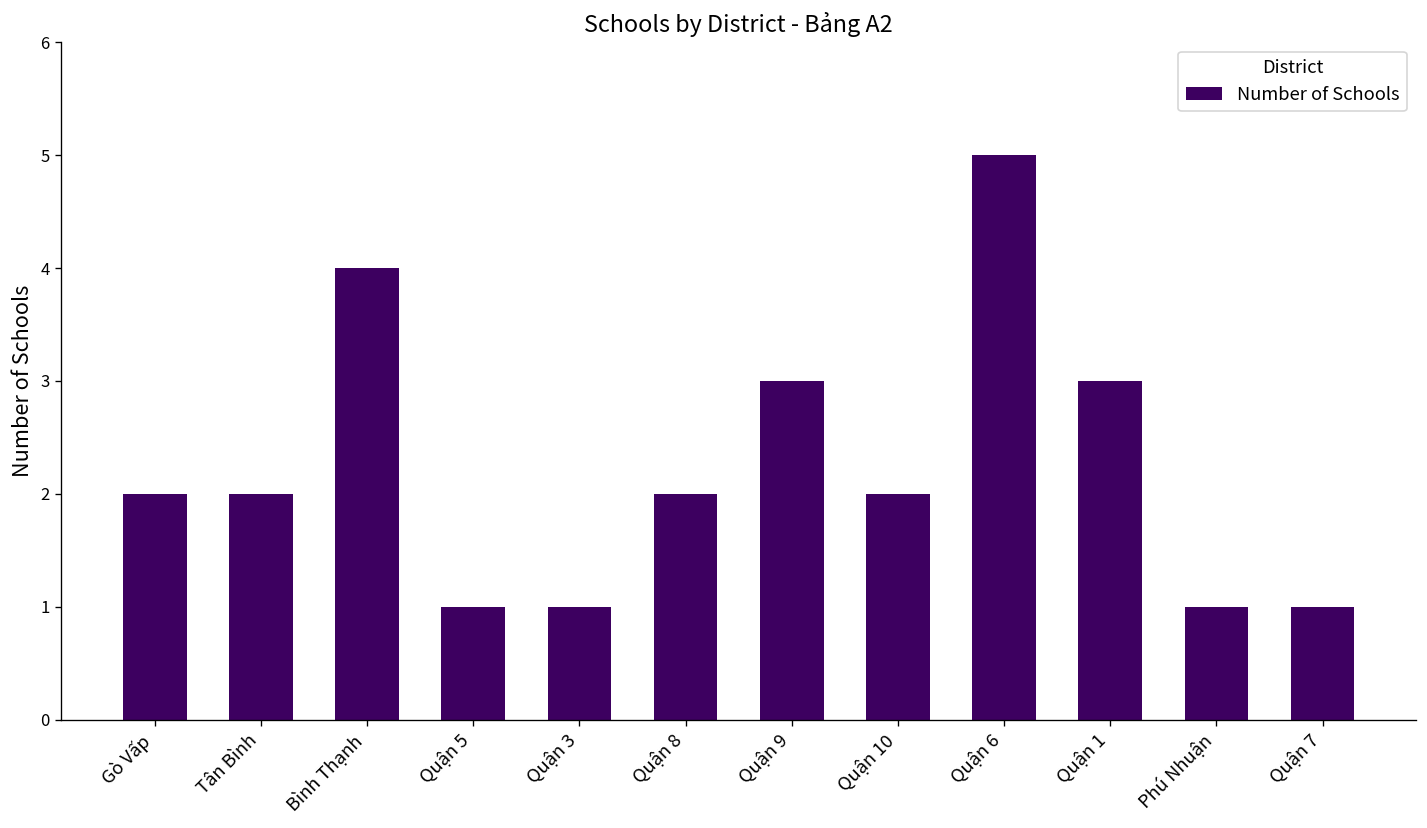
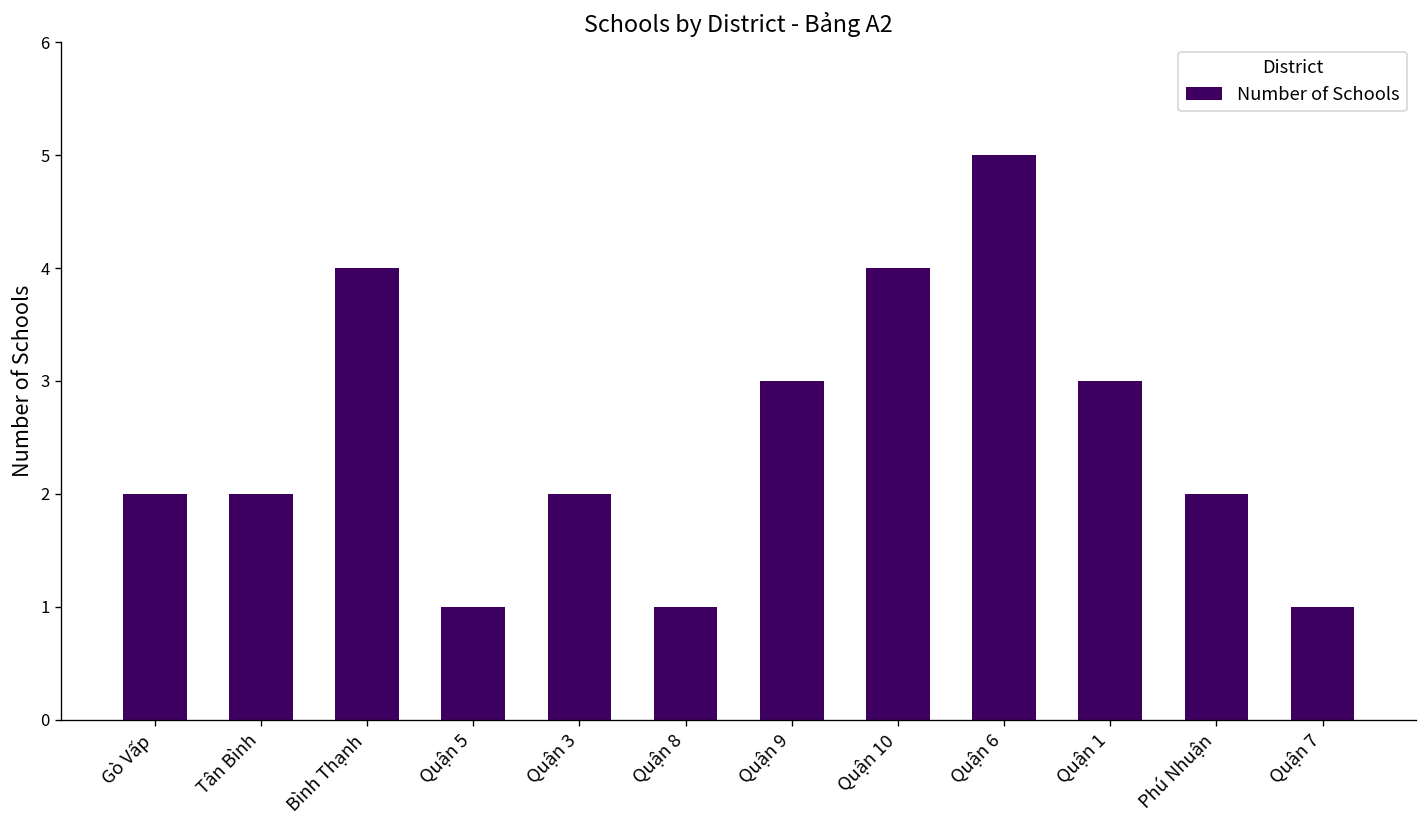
  {
    "Gò Vấp": 2,
    "Tân Bình": 2,
    "Bình Thạnh": 4,
    "Quận 5": 1,
-   "Quận 3": 1,
-   "Quận 8": 2,
+   "Quận 3": 2,
+   "Quận 8": 1,
    "Quận 9": 3,
-   "Quận 10": 2,
+   "Quận 10": 4,
    "Quận 6": 5,
    "Quận 1": 3,
-   "Phú Nhuận": 1,
+   "Phú Nhuận": 2,
    "Quận 7": 1
  }
